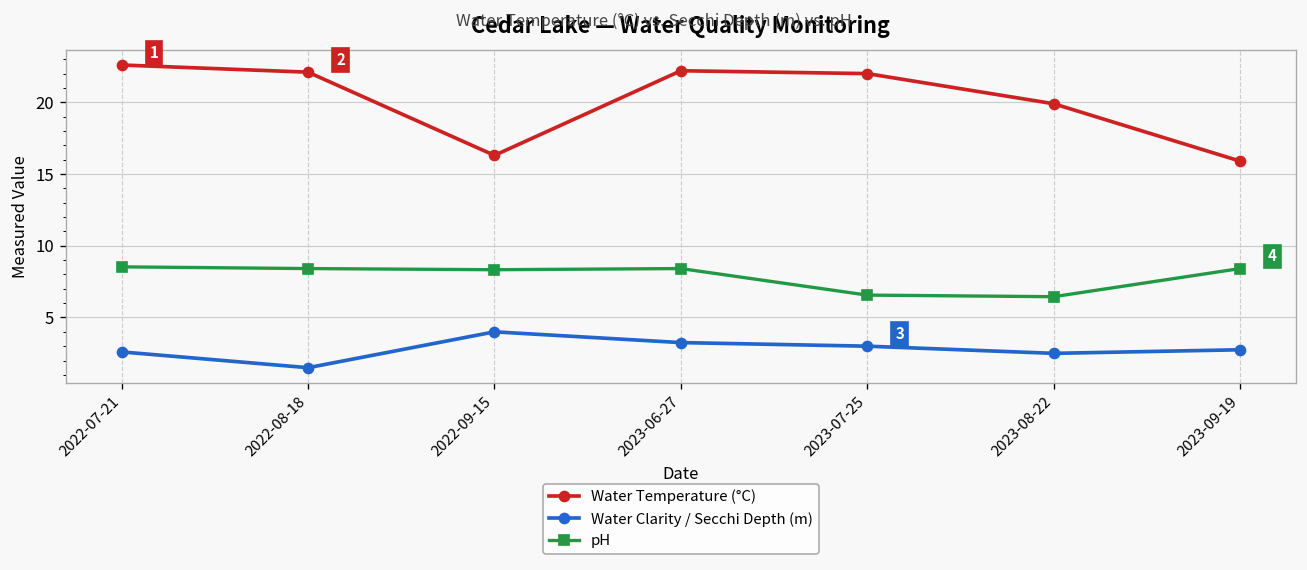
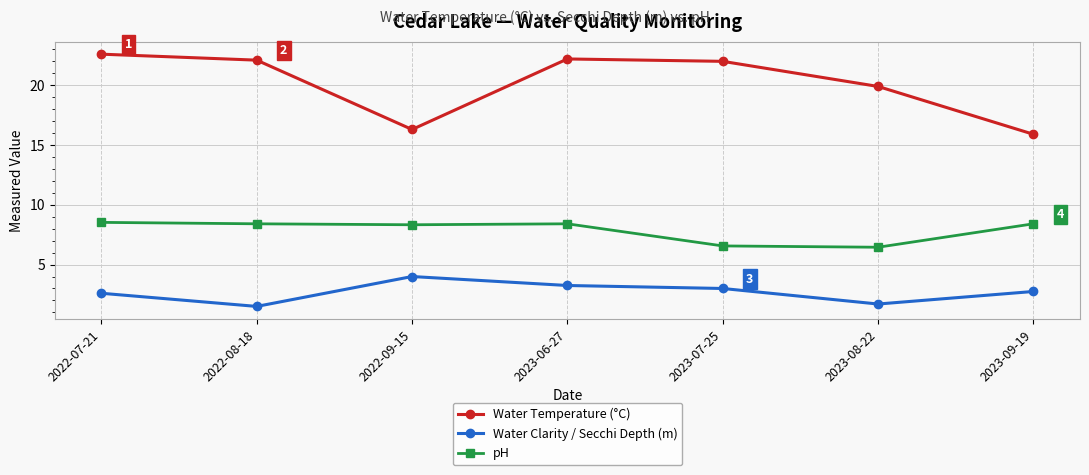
  {
    "Water Temperature (°C)": {
      "2022-09-15": 16.3,
      "2023-06-27": 22.2,
      "2023-07-25": 22.0,
      "2023-08-22": 19.9,
      "2023-09-19": 15.9
    },
    "Water Clarity / Secchi Depth (m)": {
      "2022-07-21": 2.6,
      "2022-08-18": 1.5,
      "2022-09-15": 4.0,
      "2023-06-27": 3.3,
-     "2023-08-22": 2.5,
+     "2023-08-22": 1.7,
      "2023-09-19": 2.8
    },
    "pH": {
      "2022-07-21": 8.5,
      "2022-08-18": 8.4,
      "2022-09-15": 8.3,
      "2023-06-27": 8.4,
      "2023-07-25": 6.6,
      "2023-08-22": 6.5
    }
  }
